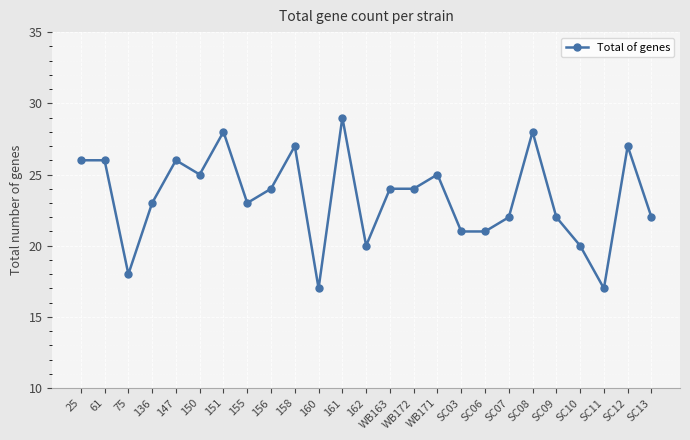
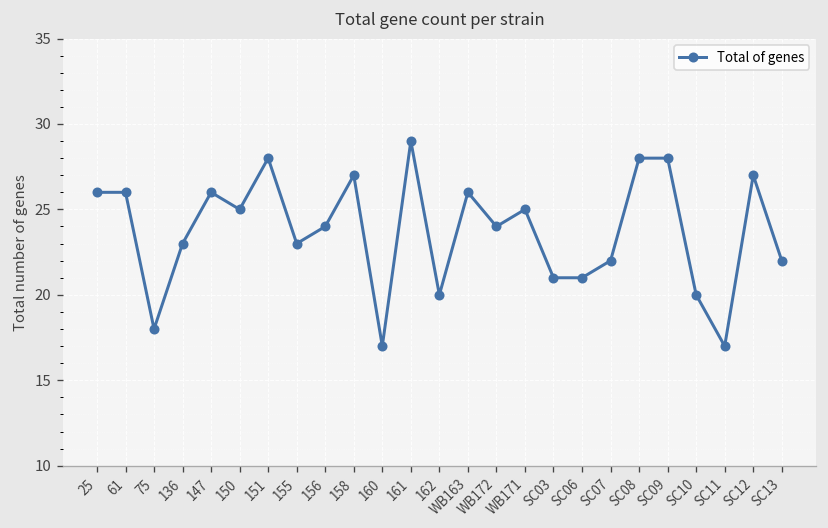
  {
    "25": 26,
    "61": 26,
    "75": 18,
    "136": 23,
    "147": 26,
    "150": 25,
    "151": 28,
    "155": 23,
    "156": 24,
    "158": 27,
    "160": 17,
    "161": 29,
    "162": 20,
-   "WB163": 24,
+   "WB163": 26,
    "WB172": 24,
    "WB171": 25,
    "SC03": 21,
    "SC06": 21,
    "SC07": 22,
    "SC08": 28,
-   "SC09": 22,
+   "SC09": 28,
    "SC10": 20,
    "SC11": 17,
    "SC12": 27,
    "SC13": 22
  }
